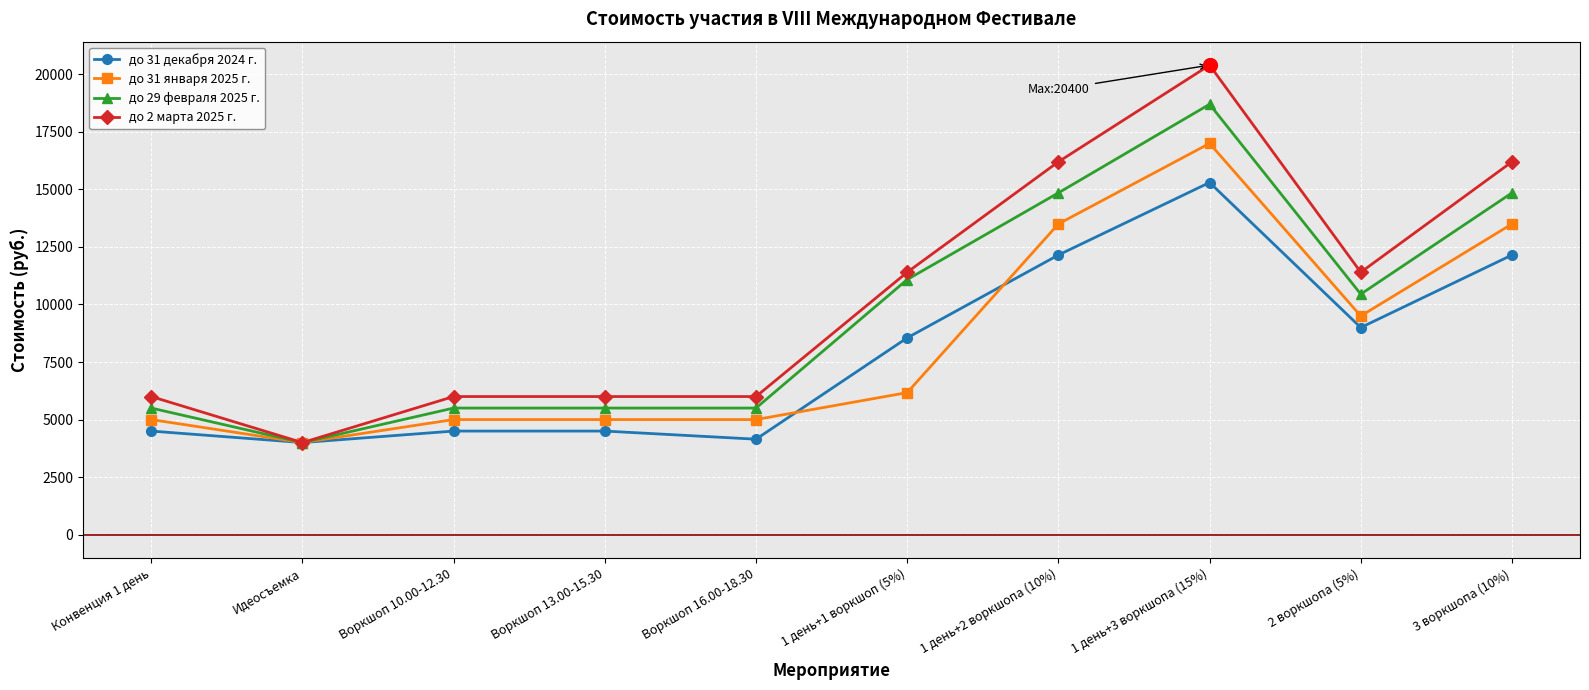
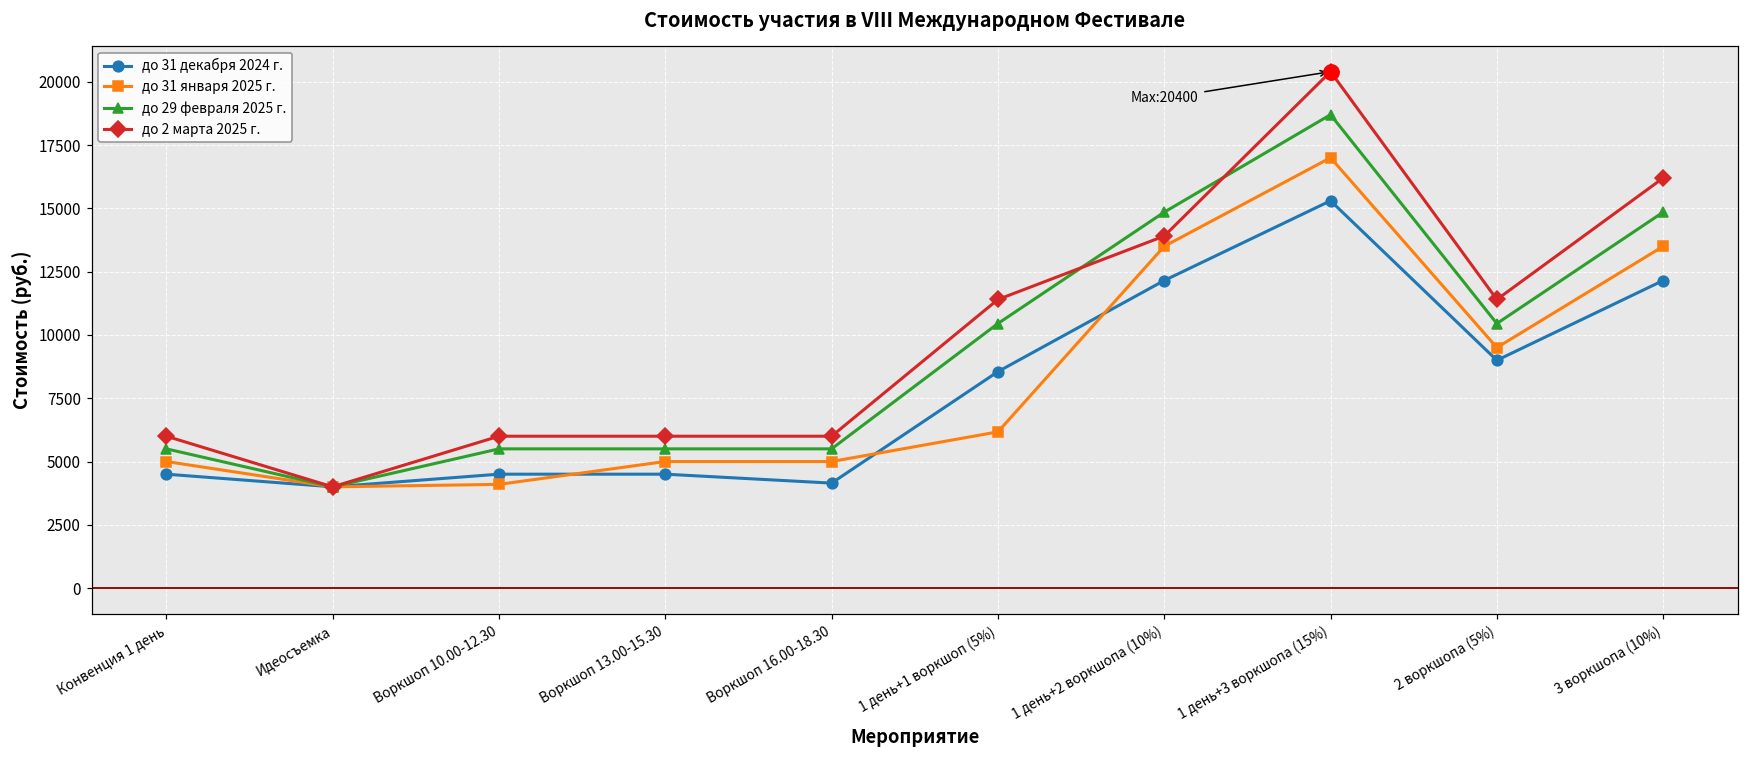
  {
    "до 31 декабря 2024 г.": {
      "Конвенция 1 день": 4500,
      "Воркшоп 10.00-12.30": 4500,
      "Воркшоп 13.00-15.30": 4500,
      "Воркшоп 16.00-18.30": 4100,
      "1 день+1 воркшоп (5%)": 8600,
      "1 день+2 воркшопа (10%)": 12200,
      "1 день+3 воркшопа (15%)": 15300,
      "2 воркшопа (5%)": 9000,
      "3 воркшопа (10%)": 12200
    },
    "до 31 января 2025 г.": {
      "Конвенция 1 день": 5000,
-     "Воркшоп 10.00-12.30": 5000,
+     "Воркшоп 10.00-12.30": 4100,
      "Воркшоп 13.00-15.30": 5000,
      "Воркшоп 16.00-18.30": 5000,
      "1 день+1 воркшоп (5%)": 6200,
      "1 день+2 воркшопа (10%)": 13500,
      "1 день+3 воркшопа (15%)": 17000,
      "2 воркшопа (5%)": 9500,
      "3 воркшопа (10%)": 13500
    },
    "до 29 февраля 2025 г.": {
      "Конвенция 1 день": 5500,
      "Воркшоп 10.00-12.30": 5500,
      "Воркшоп 13.00-15.30": 5500,
      "Воркшоп 16.00-18.30": 5500,
-     "1 день+1 воркшоп (5%)": 11100,
+     "1 день+1 воркшоп (5%)": 10500,
      "1 день+2 воркшопа (10%)": 14900,
      "1 день+3 воркшопа (15%)": 18700,
      "2 воркшопа (5%)": 10500,
      "3 воркшопа (10%)": 14900
    },
    "до 2 марта 2025 г.": {
      "Конвенция 1 день": 6000,
      "Воркшоп 10.00-12.30": 6000,
      "Воркшоп 13.00-15.30": 6000,
      "Воркшоп 16.00-18.30": 6000,
      "1 день+1 воркшоп (5%)": 11400,
-     "1 день+2 воркшопа (10%)": 16200,
+     "1 день+2 воркшопа (10%)": 13900,
      "2 воркшопа (5%)": 11400,
      "3 воркшопа (10%)": 16200
    }
  }
